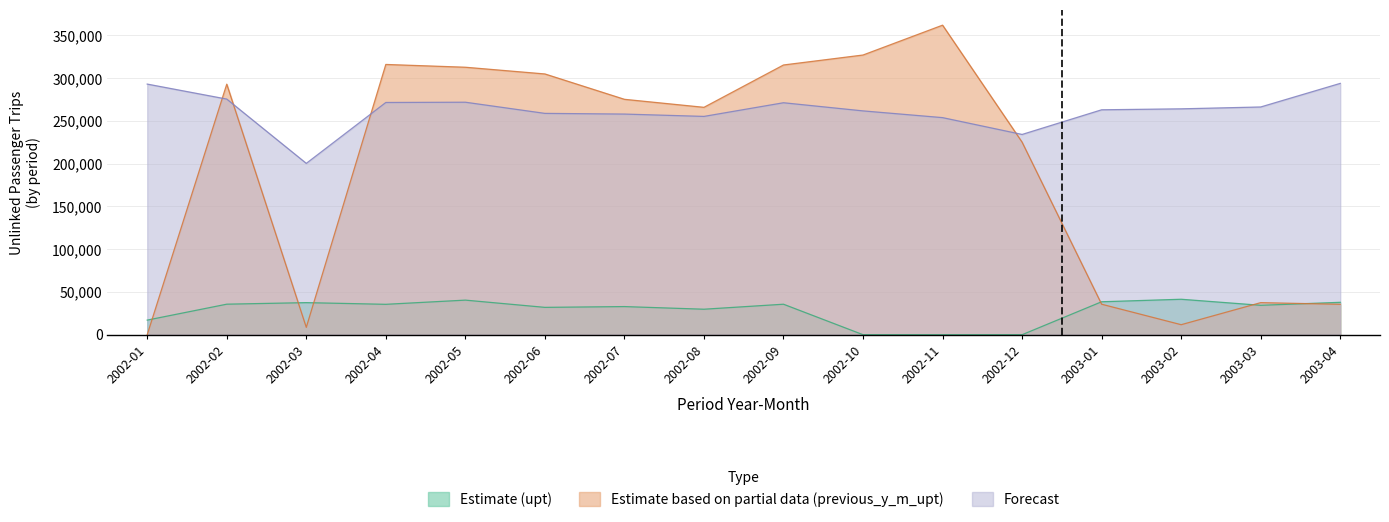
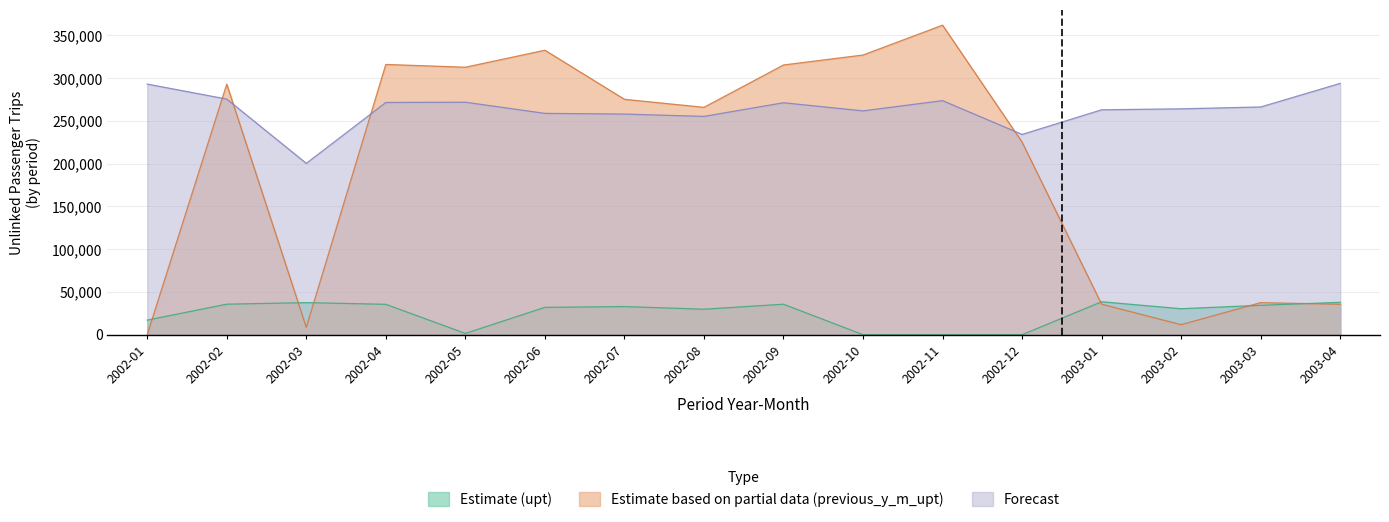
  {
    "Estimate (upt)": {
      "2002-01": "20,000",
      "2002-02": "40,000",
      "2002-03": "40,000",
      "2002-04": "40,000",
-     "2002-05": "40,000",
+     "2002-05": "0",
      "2002-06": "30,000",
      "2002-07": "30,000",
      "2002-08": "30,000",
      "2002-09": "40,000",
      "2002-10": "0",
      "2002-11": "0",
      "2002-12": "0",
-     "2003-02": "40,000",
+     "2003-02": "30,000",
      "2003-03": "30,000"
    },
    "Estimate based on partial data (previous_y_m_upt)": {
      "2002-01": "0",
      "2002-02": "290,000",
      "2002-03": "10,000",
      "2002-04": "320,000",
      "2002-05": "310,000",
-     "2002-06": "300,000",
+     "2002-06": "330,000",
      "2002-07": "280,000",
      "2002-08": "270,000",
      "2002-09": "320,000",
      "2002-10": "330,000",
      "2002-11": "360,000",
      "2002-12": "230,000",
      "2003-02": "10,000",
      "2003-03": "40,000"
    },
    "Forecast": {
      "2002-01": "290,000",
      "2002-02": "280,000",
      "2002-03": "200,000",
      "2002-04": "270,000",
      "2002-05": "270,000",
      "2002-06": "260,000",
      "2002-07": "260,000",
      "2002-08": "260,000",
      "2002-09": "270,000",
      "2002-10": "260,000",
-     "2002-11": "250,000",
+     "2002-11": "270,000",
      "2002-12": "230,000",
      "2003-01": "260,000",
      "2003-02": "260,000",
      "2003-03": "270,000",
      "2003-04": "290,000"
    }
  }
